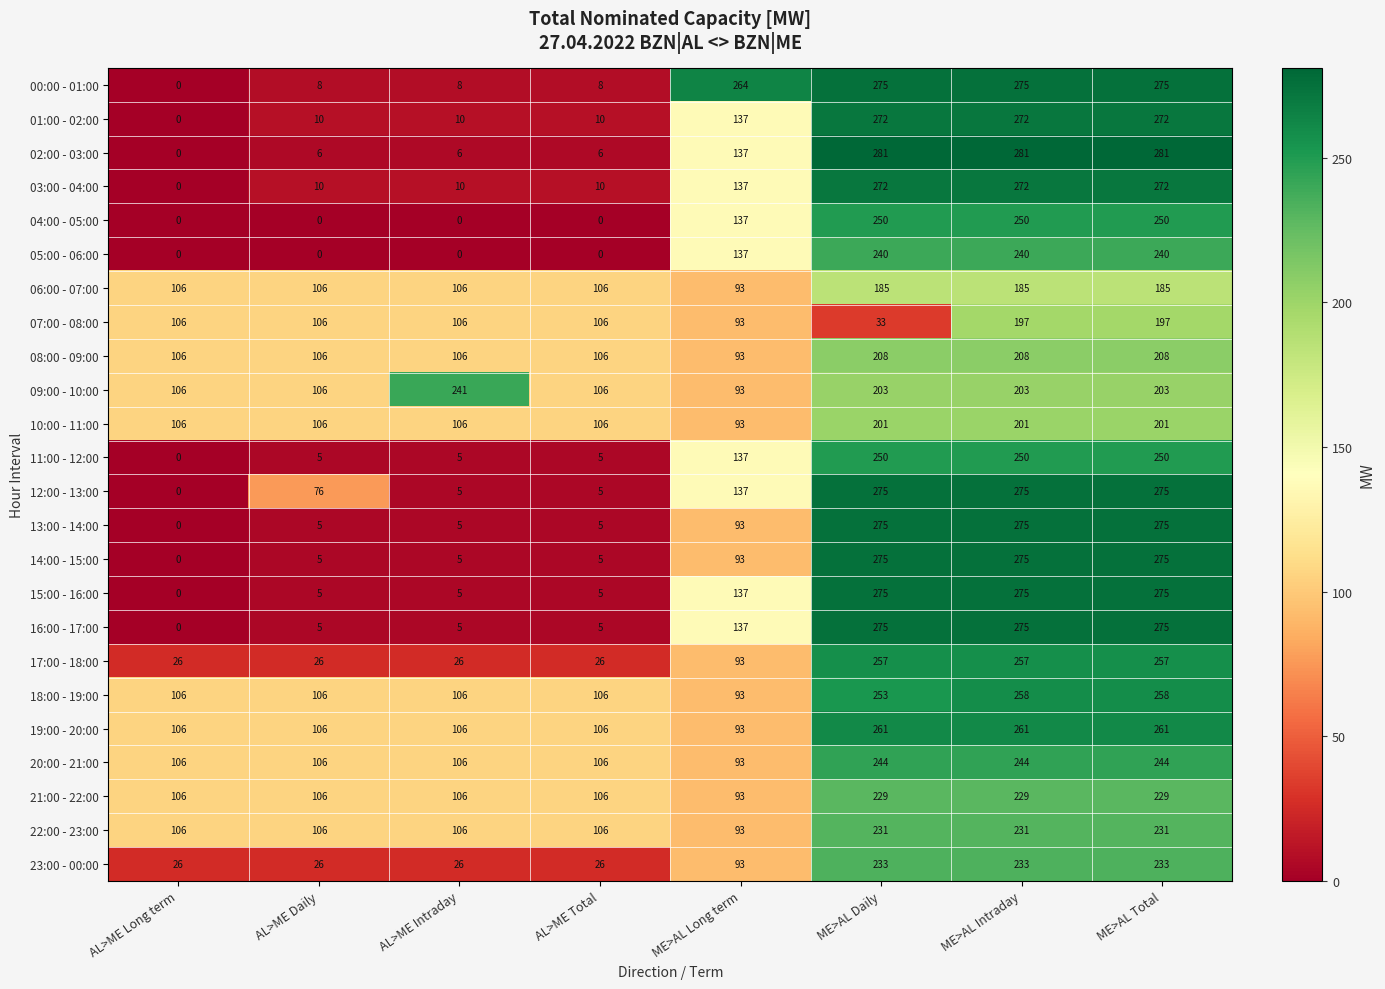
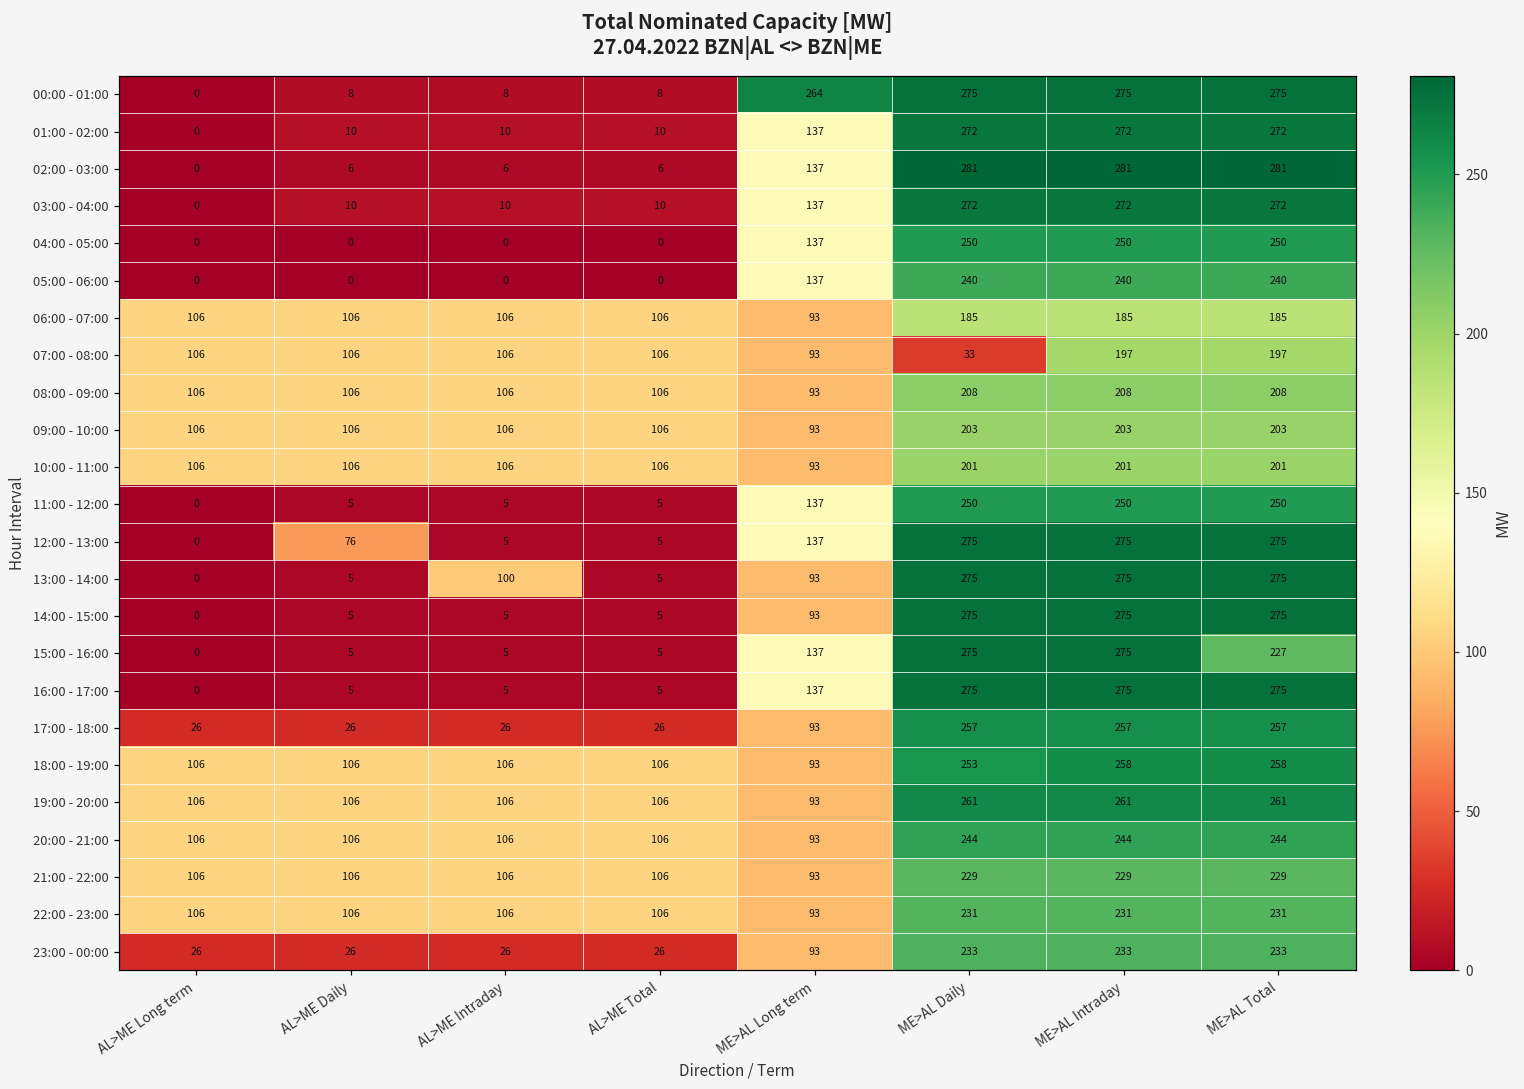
  {
    "00:00 - 01:00": {
      "AL>ME Long term": 0,
      "AL>ME Daily": 8,
      "AL>ME Intraday": 8,
      "AL>ME Total": 8,
      "ME>AL Long term": 264,
      "ME>AL Daily": 275,
      "ME>AL Intraday": 275,
      "ME>AL Total": 275
    },
    "01:00 - 02:00": {
      "AL>ME Long term": 0,
      "AL>ME Daily": 10,
      "AL>ME Intraday": 10,
      "AL>ME Total": 10,
      "ME>AL Long term": 137,
      "ME>AL Daily": 272,
      "ME>AL Intraday": 272,
      "ME>AL Total": 272
    },
    "02:00 - 03:00": {
      "AL>ME Long term": 0,
      "AL>ME Daily": 6,
      "AL>ME Intraday": 6,
      "AL>ME Total": 6,
      "ME>AL Long term": 137,
      "ME>AL Daily": 281,
      "ME>AL Intraday": 281,
      "ME>AL Total": 281
    },
    "03:00 - 04:00": {
      "AL>ME Long term": 0,
      "AL>ME Daily": 10,
      "AL>ME Intraday": 10,
      "AL>ME Total": 10,
      "ME>AL Long term": 137,
      "ME>AL Daily": 272,
      "ME>AL Intraday": 272,
      "ME>AL Total": 272
    },
    "04:00 - 05:00": {
      "AL>ME Long term": 0,
      "AL>ME Daily": 0,
      "AL>ME Intraday": 0,
      "AL>ME Total": 0,
      "ME>AL Long term": 137,
      "ME>AL Daily": 250,
      "ME>AL Intraday": 250,
      "ME>AL Total": 250
    },
    "05:00 - 06:00": {
      "AL>ME Long term": 0,
      "AL>ME Daily": 0,
      "AL>ME Intraday": 0,
      "AL>ME Total": 0,
      "ME>AL Long term": 137,
      "ME>AL Daily": 240,
      "ME>AL Intraday": 240,
      "ME>AL Total": 240
    },
    "06:00 - 07:00": {
      "AL>ME Long term": 106,
      "AL>ME Daily": 106,
      "AL>ME Intraday": 106,
      "AL>ME Total": 106,
      "ME>AL Long term": 93,
      "ME>AL Daily": 185,
      "ME>AL Intraday": 185,
      "ME>AL Total": 185
    },
    "07:00 - 08:00": {
      "AL>ME Long term": 106,
      "AL>ME Daily": 106,
      "AL>ME Intraday": 106,
      "AL>ME Total": 106,
      "ME>AL Long term": 93,
      "ME>AL Daily": 33,
      "ME>AL Intraday": 197,
      "ME>AL Total": 197
    },
    "08:00 - 09:00": {
      "AL>ME Long term": 106,
      "AL>ME Daily": 106,
      "AL>ME Intraday": 106,
      "AL>ME Total": 106,
      "ME>AL Long term": 93,
      "ME>AL Daily": 208,
      "ME>AL Intraday": 208,
      "ME>AL Total": 208
    },
    "09:00 - 10:00": {
      "AL>ME Long term": 106,
      "AL>ME Daily": 106,
-     "AL>ME Intraday": 241,
+     "AL>ME Intraday": 106,
      "AL>ME Total": 106,
      "ME>AL Long term": 93,
      "ME>AL Daily": 203,
      "ME>AL Intraday": 203,
      "ME>AL Total": 203
    },
    "10:00 - 11:00": {
      "AL>ME Long term": 106,
      "AL>ME Daily": 106,
      "AL>ME Intraday": 106,
      "AL>ME Total": 106,
      "ME>AL Long term": 93,
      "ME>AL Daily": 201,
      "ME>AL Intraday": 201,
      "ME>AL Total": 201
    },
    "11:00 - 12:00": {
      "AL>ME Long term": 0,
      "AL>ME Daily": 5,
      "AL>ME Intraday": 5,
      "AL>ME Total": 5,
      "ME>AL Long term": 137,
      "ME>AL Daily": 250,
      "ME>AL Intraday": 250,
      "ME>AL Total": 250
    },
    "12:00 - 13:00": {
      "AL>ME Long term": 0,
      "AL>ME Daily": 76,
      "AL>ME Intraday": 5,
      "AL>ME Total": 5,
      "ME>AL Long term": 137,
      "ME>AL Daily": 275,
      "ME>AL Intraday": 275,
      "ME>AL Total": 275
    },
    "13:00 - 14:00": {
      "AL>ME Long term": 0,
      "AL>ME Daily": 5,
-     "AL>ME Intraday": 5,
+     "AL>ME Intraday": 100,
      "AL>ME Total": 5,
      "ME>AL Long term": 93,
      "ME>AL Daily": 275,
      "ME>AL Intraday": 275,
      "ME>AL Total": 275
    },
    "14:00 - 15:00": {
      "AL>ME Long term": 0,
      "AL>ME Daily": 5,
      "AL>ME Intraday": 5,
      "AL>ME Total": 5,
      "ME>AL Long term": 93,
      "ME>AL Daily": 275,
      "ME>AL Intraday": 275,
      "ME>AL Total": 275
    },
    "15:00 - 16:00": {
      "AL>ME Long term": 0,
      "AL>ME Daily": 5,
      "AL>ME Intraday": 5,
      "AL>ME Total": 5,
      "ME>AL Long term": 137,
      "ME>AL Daily": 275,
      "ME>AL Intraday": 275,
-     "ME>AL Total": 275
+     "ME>AL Total": 227
    },
    "16:00 - 17:00": {
      "AL>ME Long term": 0,
      "AL>ME Daily": 5,
      "AL>ME Intraday": 5,
      "AL>ME Total": 5,
      "ME>AL Long term": 137,
      "ME>AL Daily": 275,
      "ME>AL Intraday": 275,
      "ME>AL Total": 275
    },
    "17:00 - 18:00": {
      "AL>ME Long term": 26,
      "AL>ME Daily": 26,
      "AL>ME Intraday": 26,
      "AL>ME Total": 26,
      "ME>AL Long term": 93,
      "ME>AL Daily": 257,
      "ME>AL Intraday": 257,
      "ME>AL Total": 257
    },
    "18:00 - 19:00": {
      "AL>ME Long term": 106,
      "AL>ME Daily": 106,
      "AL>ME Intraday": 106,
      "AL>ME Total": 106,
      "ME>AL Long term": 93,
      "ME>AL Daily": 253,
      "ME>AL Intraday": 258,
      "ME>AL Total": 258
    },
    "19:00 - 20:00": {
      "AL>ME Long term": 106,
      "AL>ME Daily": 106,
      "AL>ME Intraday": 106,
      "AL>ME Total": 106,
      "ME>AL Long term": 93,
      "ME>AL Daily": 261,
      "ME>AL Intraday": 261,
      "ME>AL Total": 261
    },
    "20:00 - 21:00": {
      "AL>ME Long term": 106,
      "AL>ME Daily": 106,
      "AL>ME Intraday": 106,
      "AL>ME Total": 106,
      "ME>AL Long term": 93,
      "ME>AL Daily": 244,
      "ME>AL Intraday": 244,
      "ME>AL Total": 244
    },
    "21:00 - 22:00": {
      "AL>ME Long term": 106,
      "AL>ME Daily": 106,
      "AL>ME Intraday": 106,
      "AL>ME Total": 106,
      "ME>AL Long term": 93,
      "ME>AL Daily": 229,
      "ME>AL Intraday": 229,
      "ME>AL Total": 229
    },
    "22:00 - 23:00": {
      "AL>ME Long term": 106,
      "AL>ME Daily": 106,
      "AL>ME Intraday": 106,
      "AL>ME Total": 106,
      "ME>AL Long term": 93,
      "ME>AL Daily": 231,
      "ME>AL Intraday": 231,
      "ME>AL Total": 231
    },
    "23:00 - 00:00": {
      "AL>ME Long term": 26,
      "AL>ME Daily": 26,
      "AL>ME Intraday": 26,
      "AL>ME Total": 26,
      "ME>AL Long term": 93,
      "ME>AL Daily": 233,
      "ME>AL Intraday": 233,
      "ME>AL Total": 233
    }
  }
